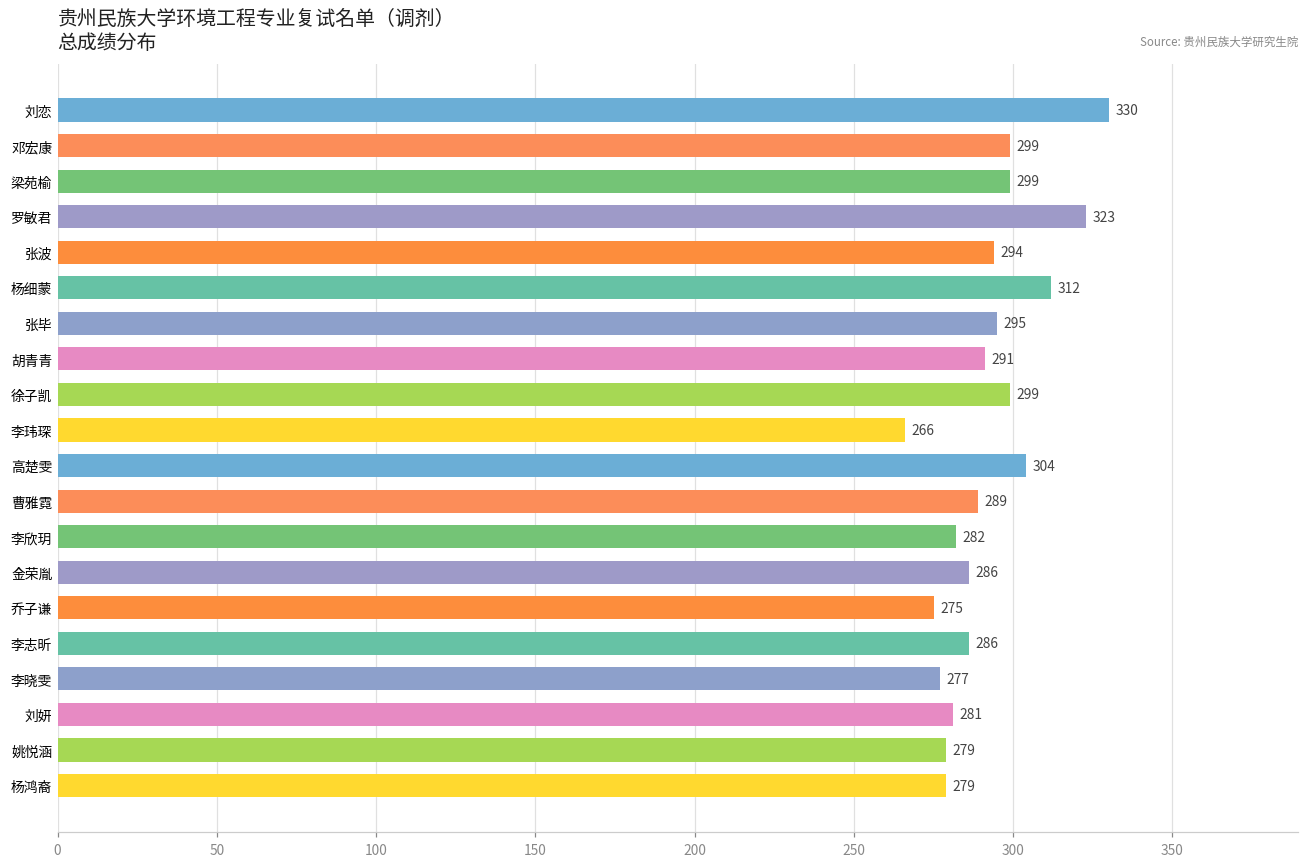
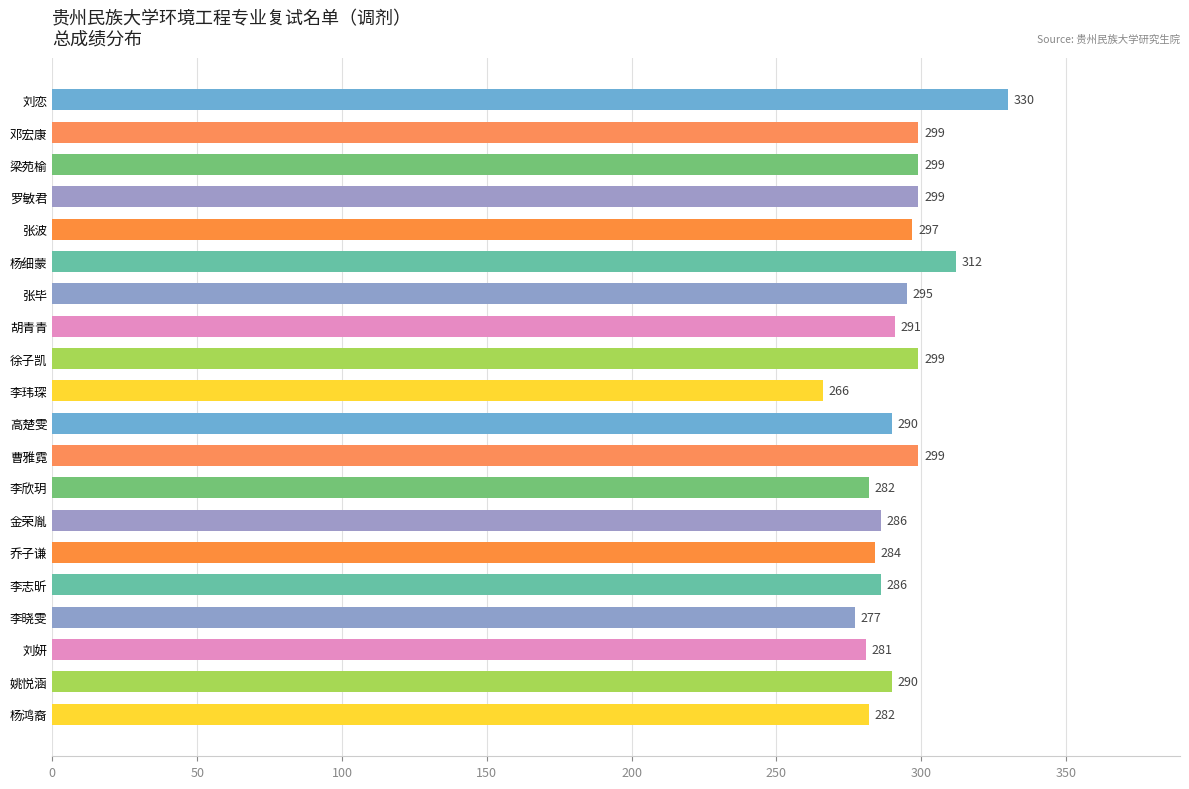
  {
    "刘恋": 330,
    "邓宏康": 299,
    "梁苑榆": 299,
-   "罗敏君": 323,
-   "张波": 294,
+   "罗敏君": 299,
+   "张波": 297,
    "杨细蒙": 312,
    "张毕": 295,
    "胡青青": 291,
    "徐子凯": 299,
    "李玮琛": 266,
-   "高楚雯": 304,
-   "曹雅霓": 289,
+   "高楚雯": 290,
+   "曹雅霓": 299,
    "李欣玥": 282,
    "金荣胤": 286,
-   "乔子谦": 275,
+   "乔子谦": 284,
    "李志昕": 286,
    "李晓雯": 277,
    "刘妍": 281,
-   "姚悦涵": 279,
-   "杨鸿裔": 279
+   "姚悦涵": 290,
+   "杨鸿裔": 282
  }
